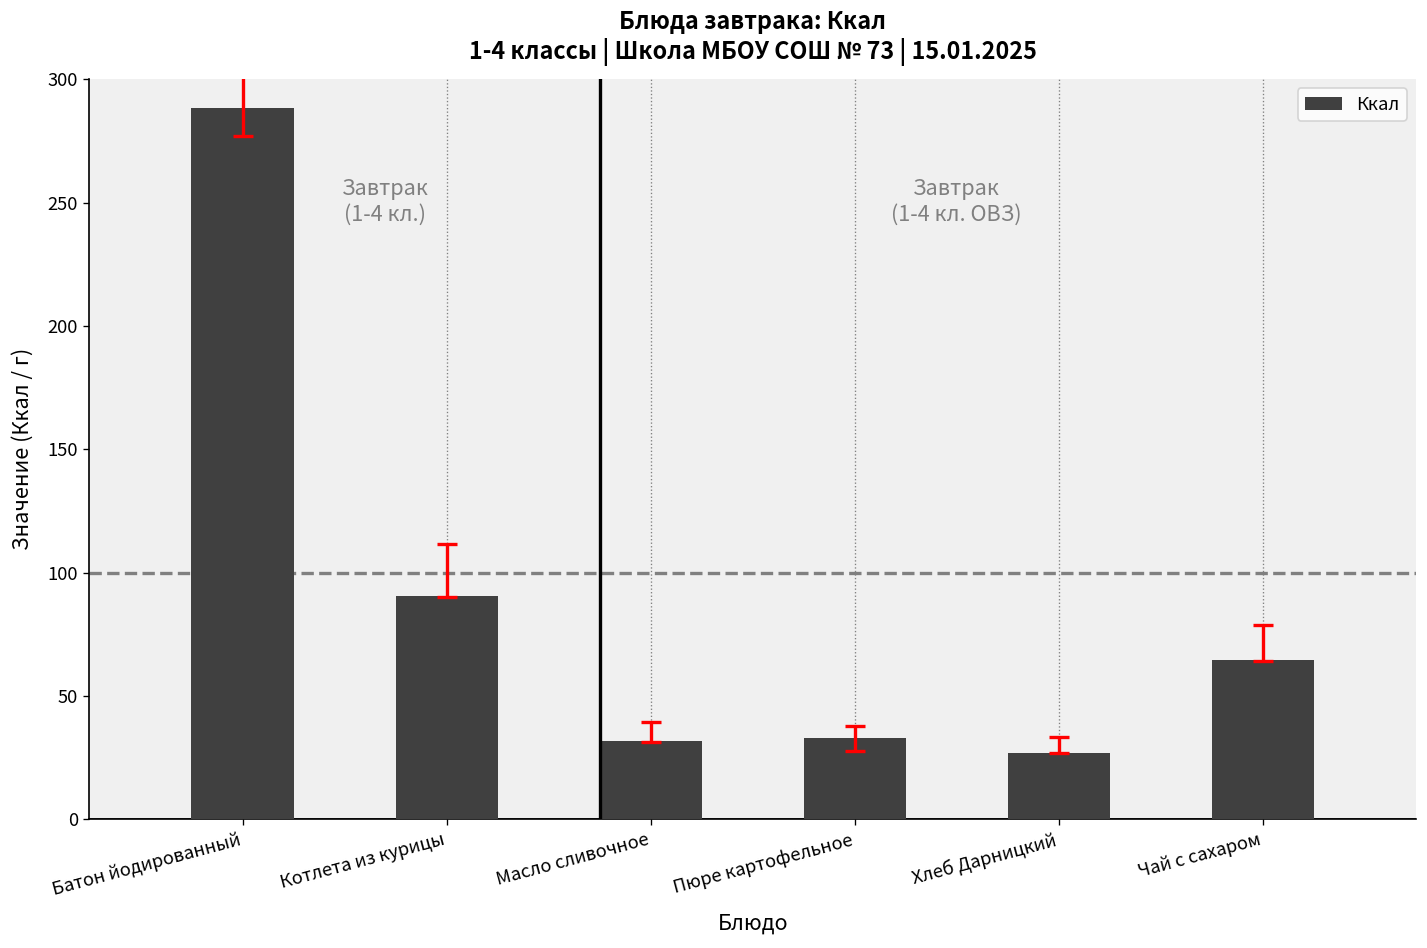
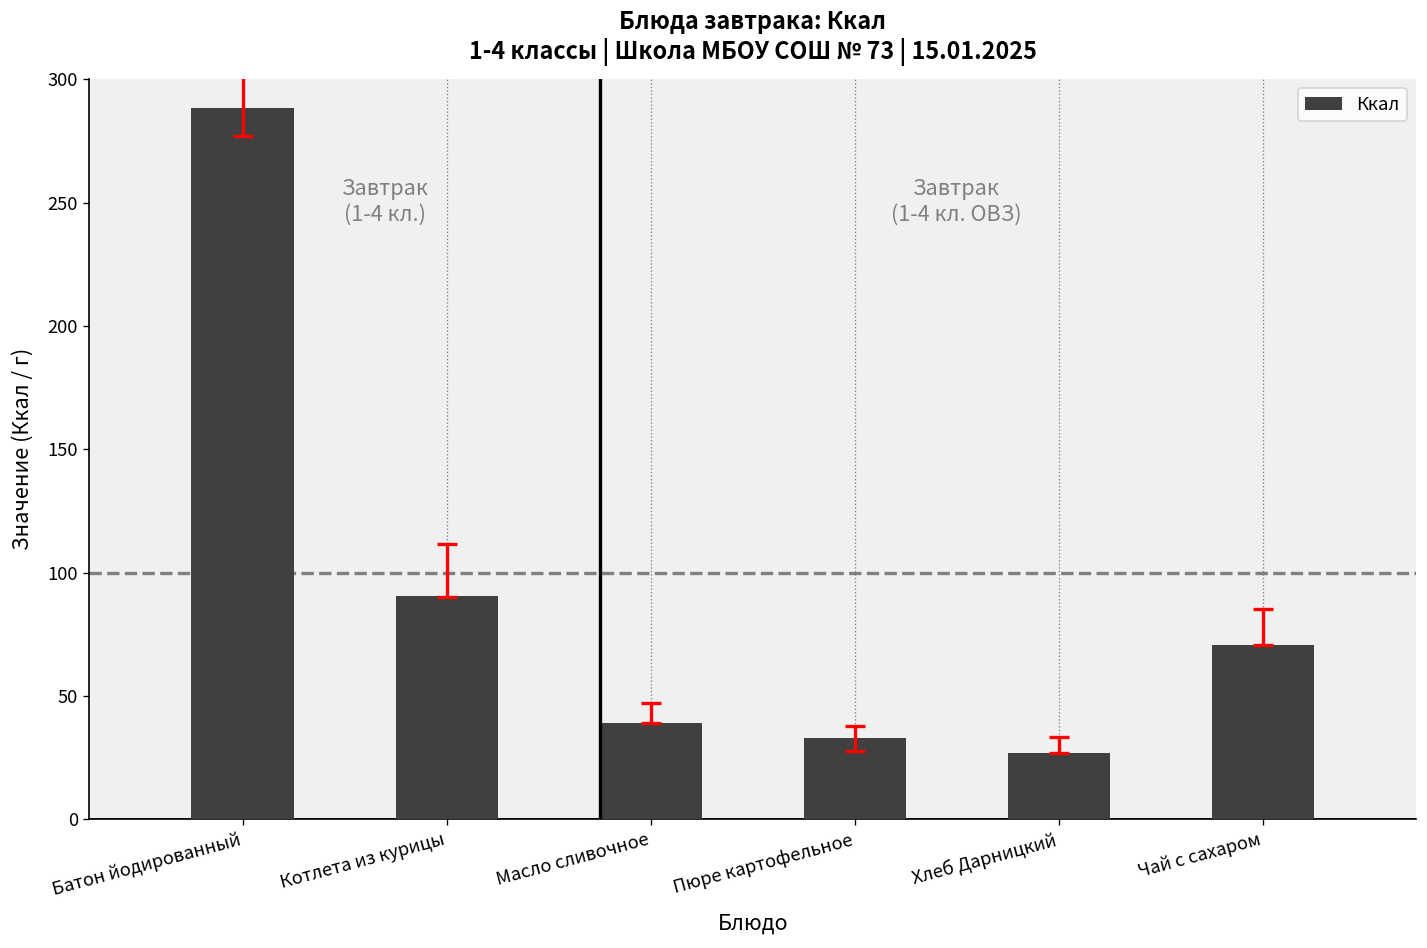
  {
    "Ккал": {
      "Батон йодированный": 288,
      "Котлета из курицы": 91,
-     "Масло сливочное": 32,
+     "Масло сливочное": 39,
      "Пюре картофельное": 33,
      "Хлеб Дарницкий": 27,
-     "Чай с сахаром": 65
+     "Чай с сахаром": 71
    }
  }
